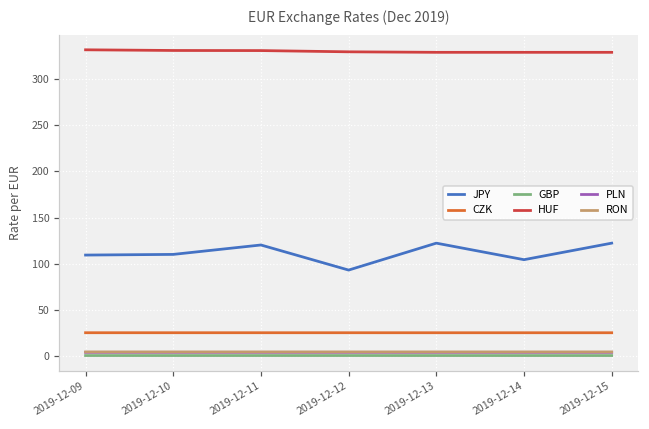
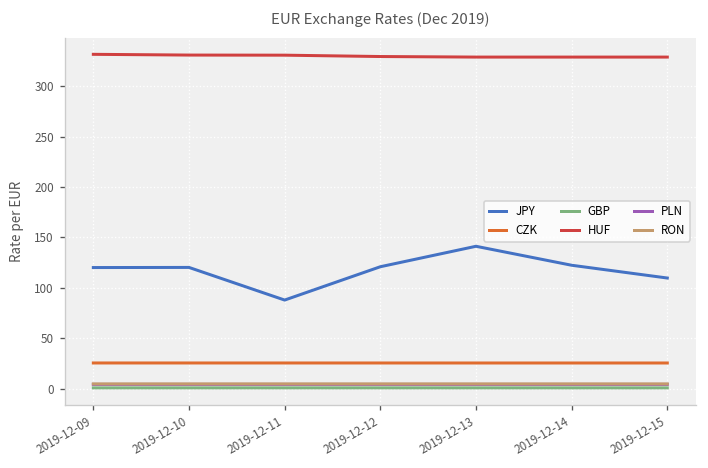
  {
    "JPY": {
-     "2019-12-09": 110,
-     "2019-12-10": 110,
-     "2019-12-11": 120,
-     "2019-12-12": 90,
-     "2019-12-13": 120,
-     "2019-12-14": 100,
-     "2019-12-15": 120
+     "2019-12-09": 120,
+     "2019-12-10": 120,
+     "2019-12-11": 90,
+     "2019-12-12": 120,
+     "2019-12-13": 140,
+     "2019-12-14": 120,
+     "2019-12-15": 110
    },
    "GBP": {
      "2019-12-09": 0,
      "2019-12-10": 0,
      "2019-12-11": 0,
      "2019-12-12": 0,
      "2019-12-13": 0,
      "2019-12-14": 0,
      "2019-12-15": 0
    },
    "RON": {
      "2019-12-09": 0,
      "2019-12-10": 0,
      "2019-12-11": 0,
      "2019-12-12": 0,
      "2019-12-13": 0,
      "2019-12-14": 0,
      "2019-12-15": 0
    }
  }
